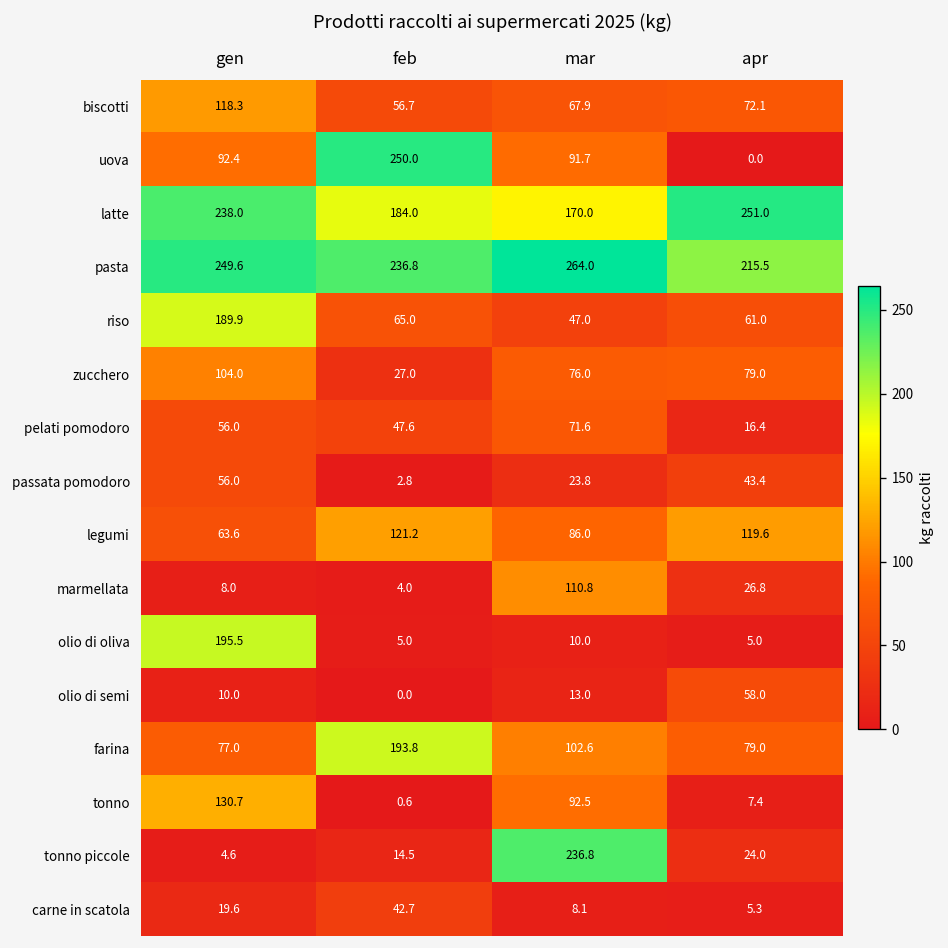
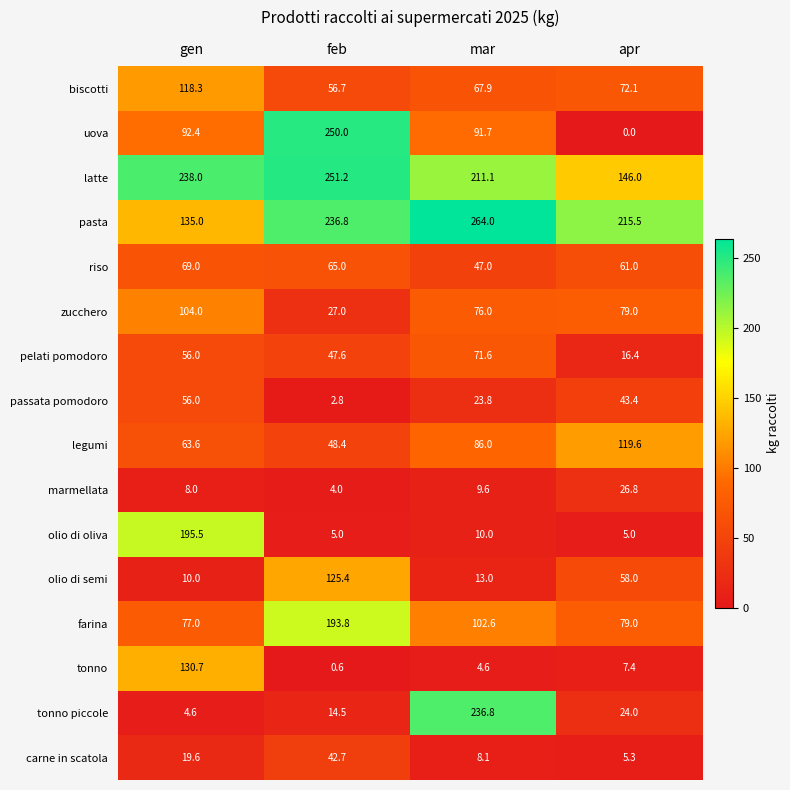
  {
    "biscotti": {
      "gen": 118.3,
      "feb": 56.7,
      "mar": 67.9,
      "apr": 72.1
    },
    "uova": {
      "gen": 92.4,
      "feb": 250.0,
      "mar": 91.7,
      "apr": 0.0
    },
    "latte": {
      "gen": 238.0,
-     "feb": 184.0,
-     "mar": 170.0,
-     "apr": 251.0
+     "feb": 251.2,
+     "mar": 211.1,
+     "apr": 146.0
    },
    "pasta": {
-     "gen": 249.6,
+     "gen": 135.0,
      "feb": 236.8,
      "mar": 264.0,
      "apr": 215.5
    },
    "riso": {
-     "gen": 189.9,
+     "gen": 69.0,
      "feb": 65.0,
      "mar": 47.0,
      "apr": 61.0
    },
    "zucchero": {
      "gen": 104.0,
      "feb": 27.0,
      "mar": 76.0,
      "apr": 79.0
    },
    "pelati pomodoro": {
      "gen": 56.0,
      "feb": 47.6,
      "mar": 71.6,
      "apr": 16.4
    },
    "passata pomodoro": {
      "gen": 56.0,
      "feb": 2.8,
      "mar": 23.8,
      "apr": 43.4
    },
    "legumi": {
      "gen": 63.6,
-     "feb": 121.2,
+     "feb": 48.4,
      "mar": 86.0,
      "apr": 119.6
    },
    "marmellata": {
      "gen": 8.0,
      "feb": 4.0,
-     "mar": 110.8,
+     "mar": 9.6,
      "apr": 26.8
    },
    "olio di oliva": {
      "gen": 195.5,
      "feb": 5.0,
      "mar": 10.0,
      "apr": 5.0
    },
    "olio di semi": {
      "gen": 10.0,
-     "feb": 0.0,
+     "feb": 125.4,
      "mar": 13.0,
      "apr": 58.0
    },
    "farina": {
      "gen": 77.0,
      "feb": 193.8,
      "mar": 102.6,
      "apr": 79.0
    },
    "tonno": {
      "gen": 130.7,
      "feb": 0.6,
-     "mar": 92.5,
+     "mar": 4.6,
      "apr": 7.4
    },
    "tonno piccole": {
      "gen": 4.6,
      "feb": 14.5,
      "mar": 236.8,
      "apr": 24.0
    },
    "carne in scatola": {
      "gen": 19.6,
      "feb": 42.7,
      "mar": 8.1,
      "apr": 5.3
    }
  }
